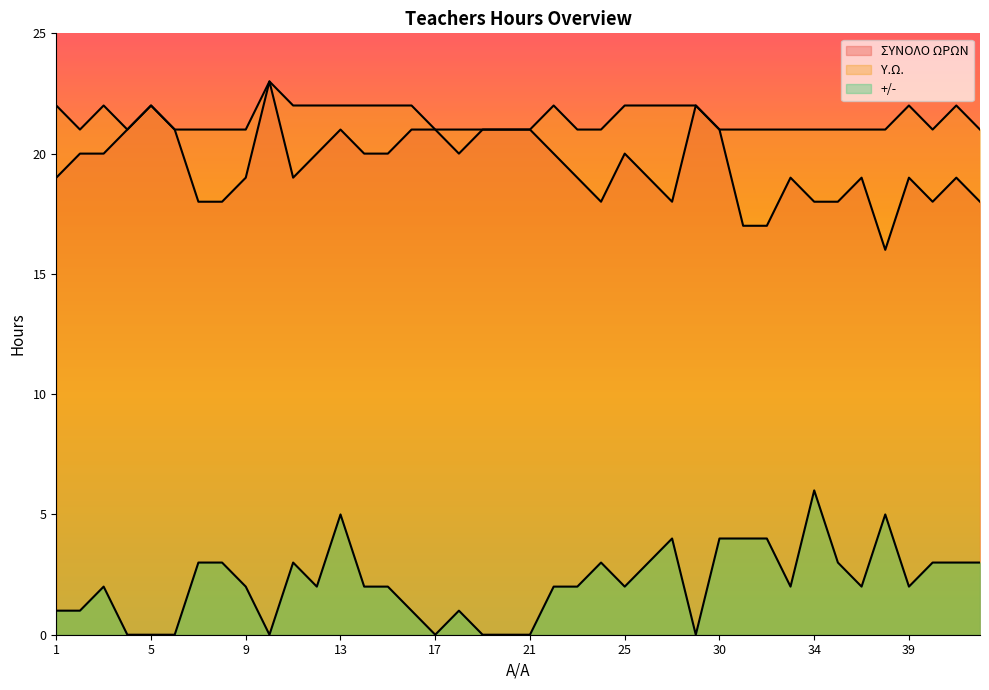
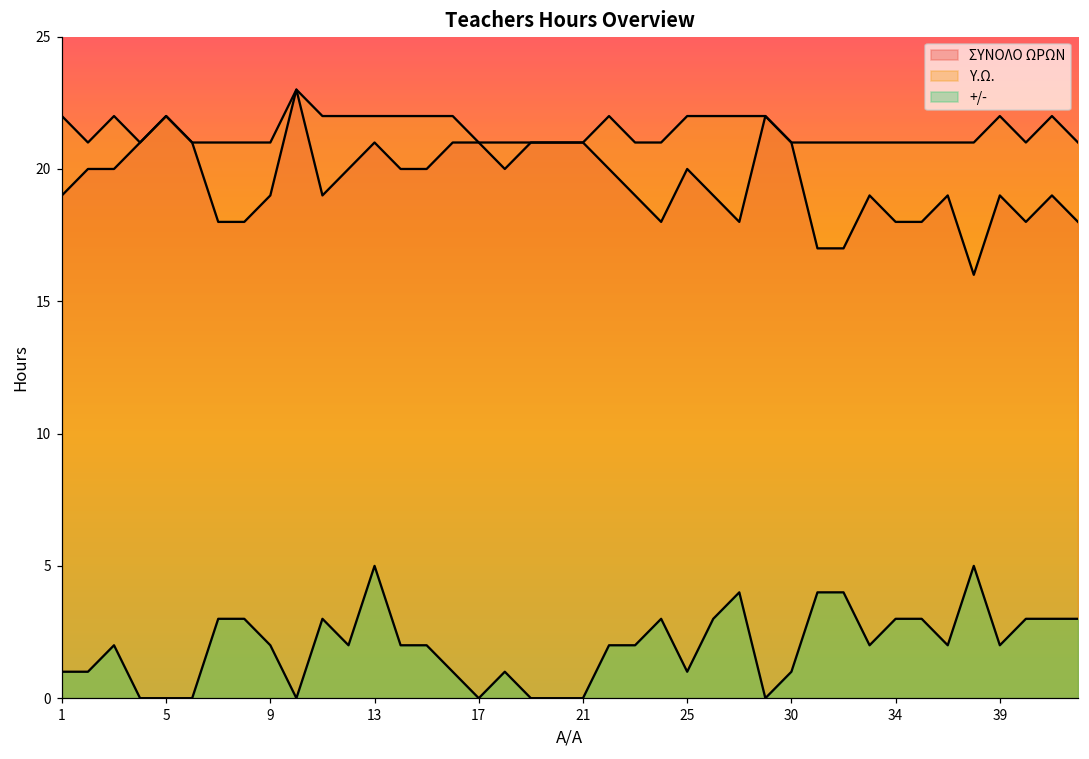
  {
    "+/-": {
      "1": 1,
      "5": 0,
      "9": 2,
      "13": 5,
      "17": 0,
      "21": 0,
-     "25": 2,
-     "30": 4,
-     "34": 6,
+     "25": 1,
+     "30": 1,
+     "34": 3,
      "39": 2
    }
  }
